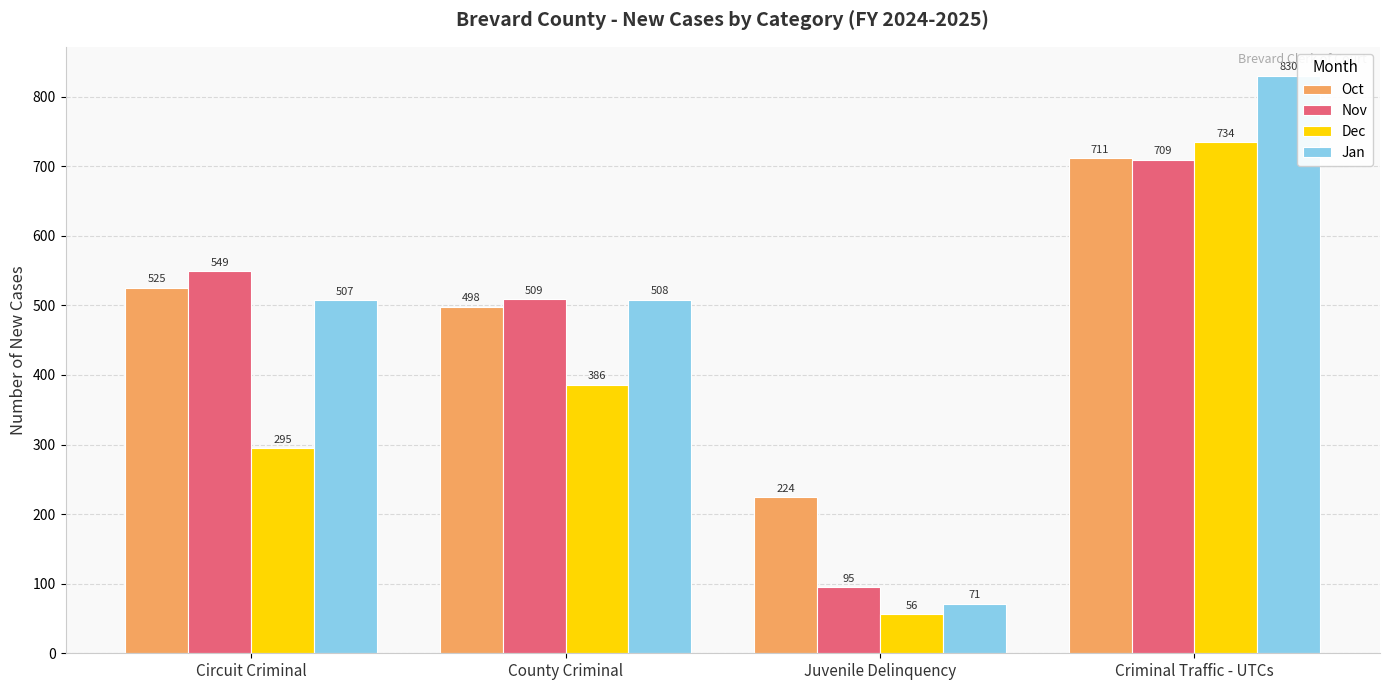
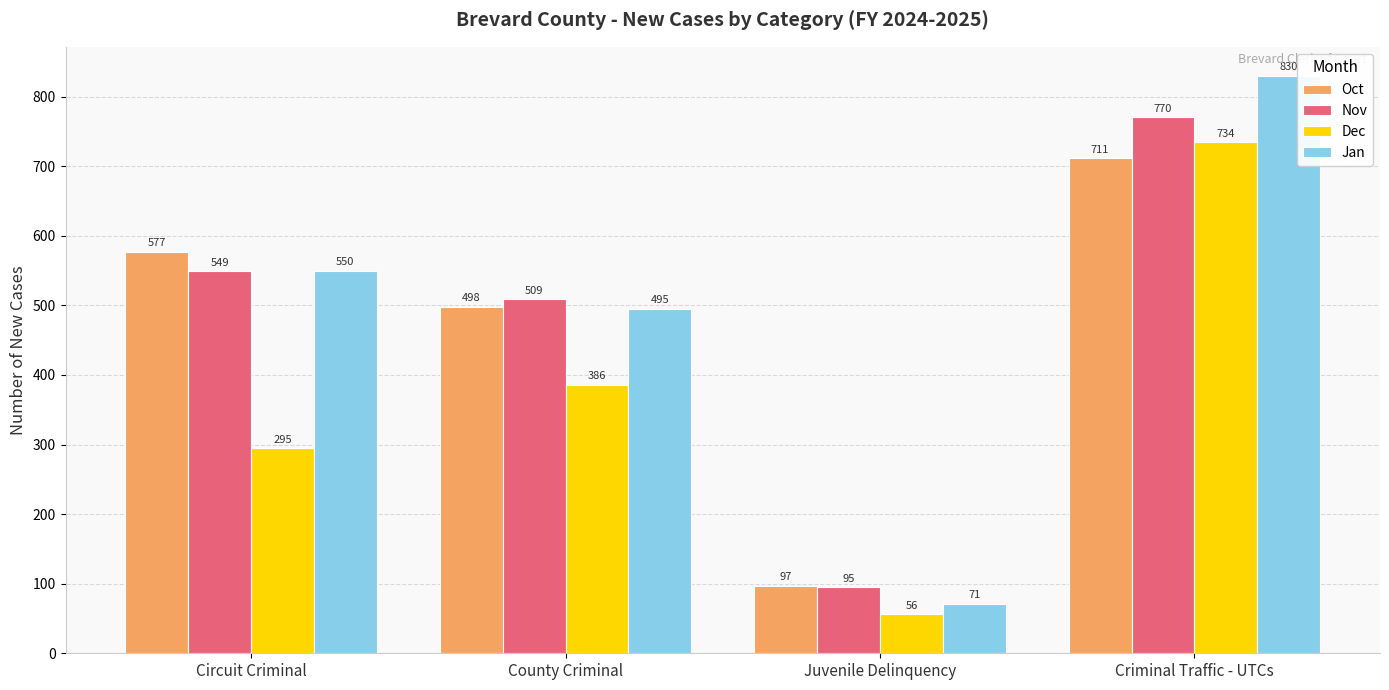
  {
    "Oct": {
-     "Circuit Criminal": 525,
+     "Circuit Criminal": 577,
      "County Criminal": 498,
-     "Juvenile Delinquency": 224,
+     "Juvenile Delinquency": 97,
      "Criminal Traffic - UTCs": 711
    },
    "Nov": {
      "Circuit Criminal": 549,
      "County Criminal": 509,
      "Juvenile Delinquency": 95,
-     "Criminal Traffic - UTCs": 709
+     "Criminal Traffic - UTCs": 770
    },
    "Dec": {
      "Circuit Criminal": 295,
      "County Criminal": 386,
      "Juvenile Delinquency": 56,
      "Criminal Traffic - UTCs": 734
    },
    "Jan": {
-     "Circuit Criminal": 507,
-     "County Criminal": 508,
+     "Circuit Criminal": 550,
+     "County Criminal": 495,
      "Juvenile Delinquency": 71
    }
  }
